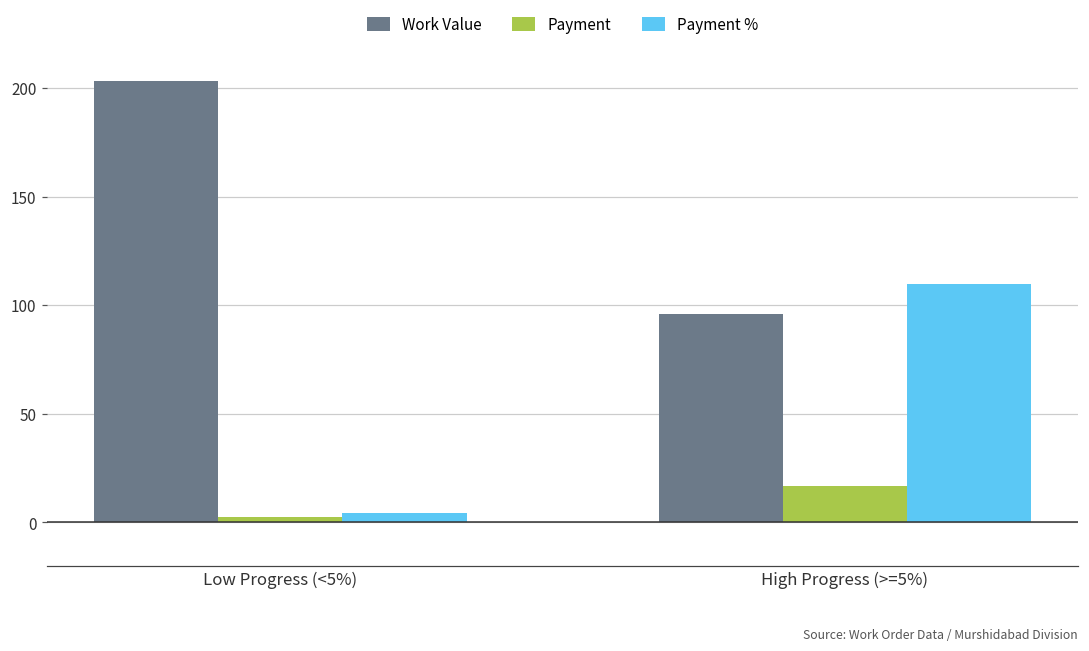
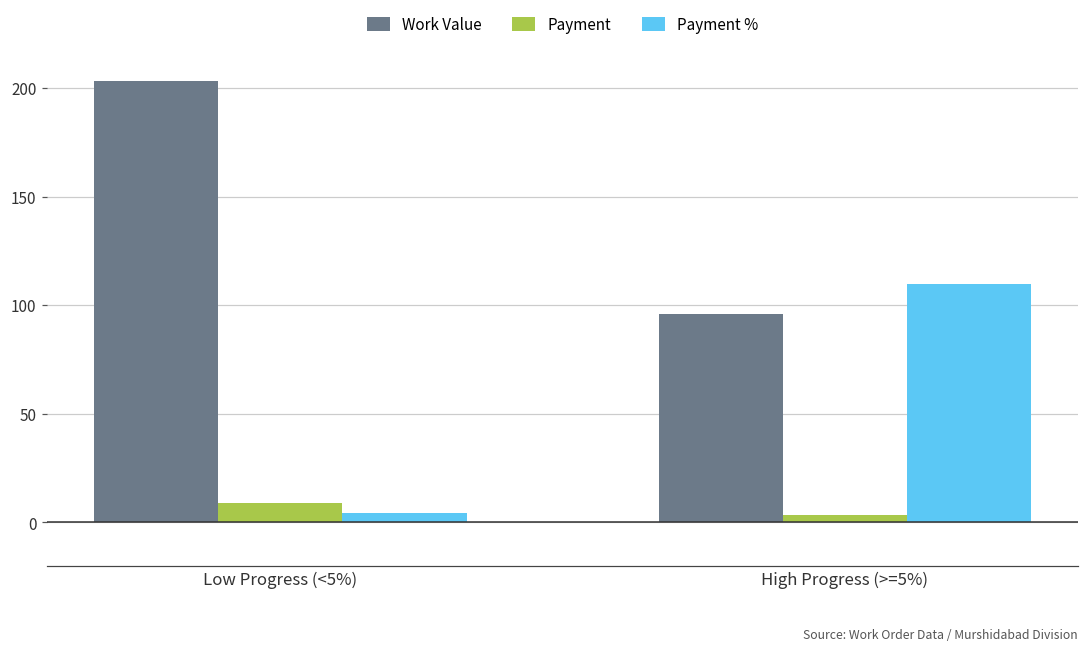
  {
    "Work Value": {
      "Low Progress (<5%)": 203,
      "High Progress (>=5%)": 96
    },
    "Payment": {
-     "Low Progress (<5%)": 2,
-     "High Progress (>=5%)": 17
+     "Low Progress (<5%)": 9,
+     "High Progress (>=5%)": 3
    },
    "Payment %": {
      "Low Progress (<5%)": 4,
      "High Progress (>=5%)": 110
    }
  }
